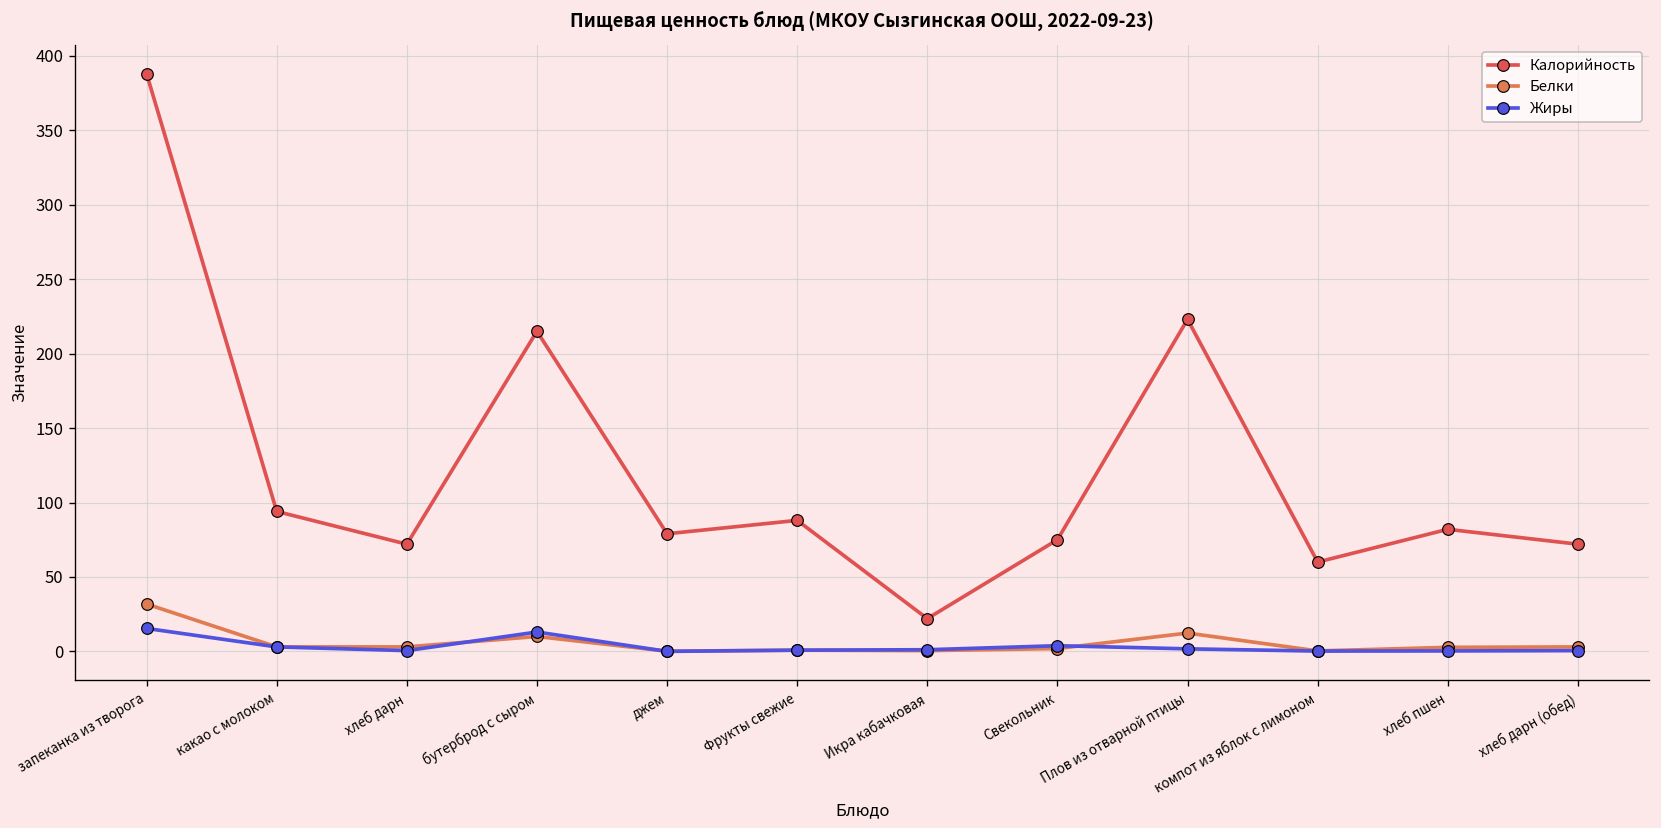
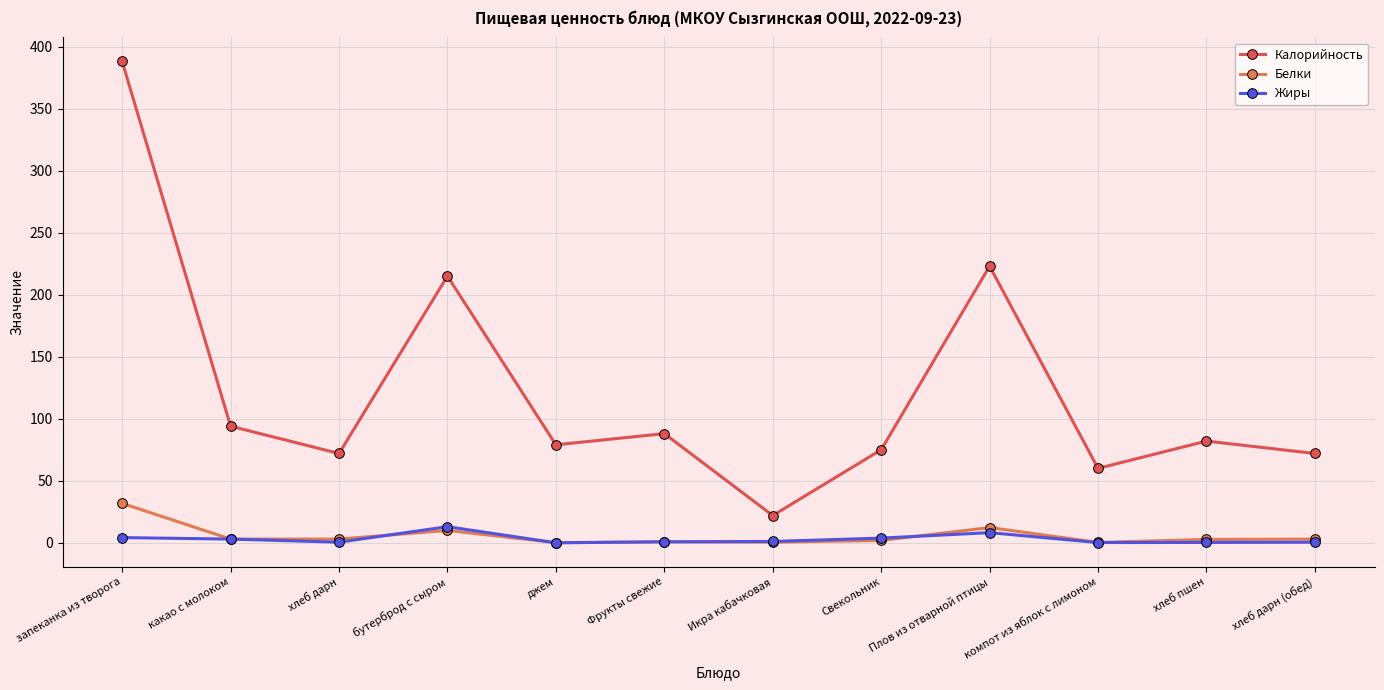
  {
    "Жиры": {
-     "запеканка из творога": 15,
+     "запеканка из творога": 4,
      "хлеб дарн": 1,
      "бутерброд с сыром": 13,
-     "Плов из отварной птицы": 2,
+     "Плов из отварной птицы": 8,
      "хлеб пшен": 0,
      "хлеб дарн (обед)": 1
    }
  }
